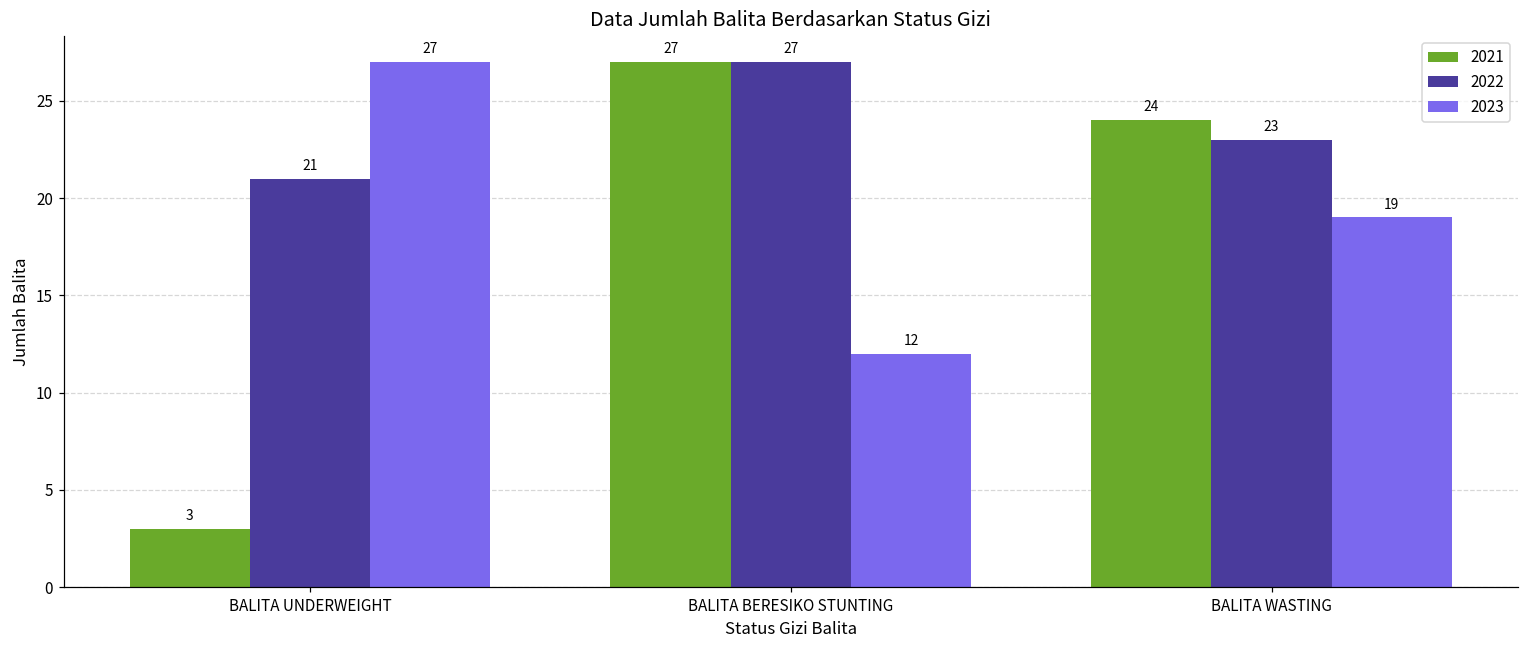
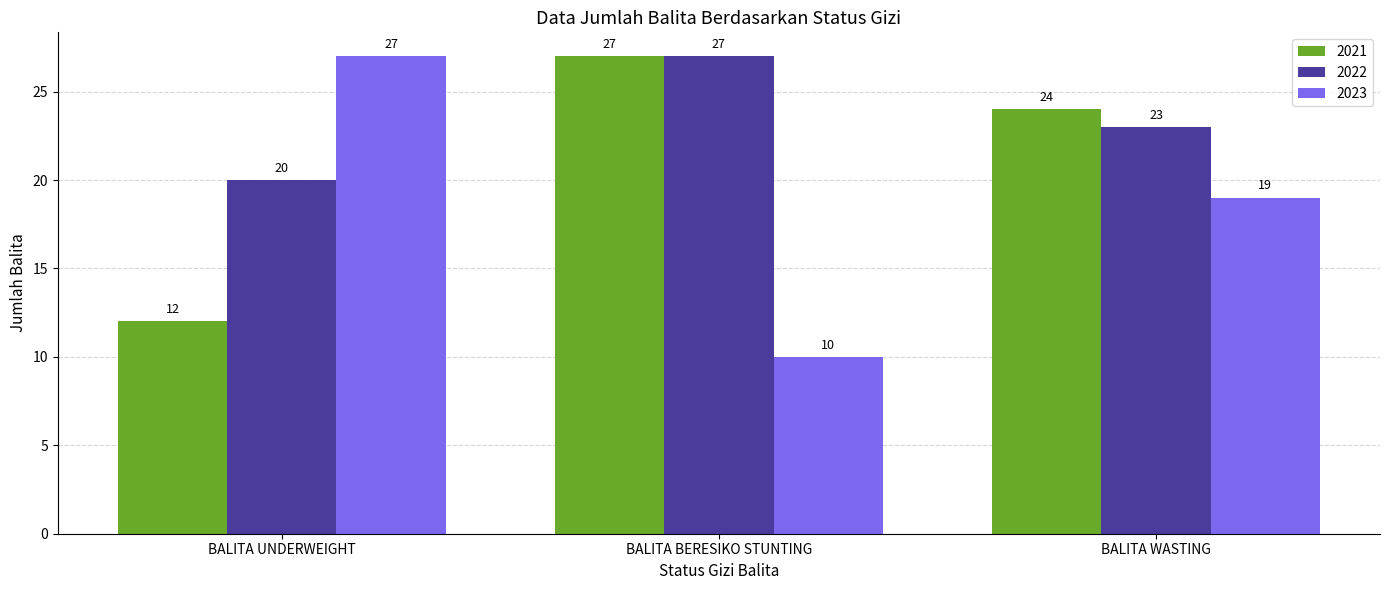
  {
    "2021": {
-     "BALITA UNDERWEIGHT": 3,
+     "BALITA UNDERWEIGHT": 12,
      "BALITA BERESIKO STUNTING": 27,
      "BALITA WASTING": 24
    },
    "2022": {
-     "BALITA UNDERWEIGHT": 21,
+     "BALITA UNDERWEIGHT": 20,
      "BALITA BERESIKO STUNTING": 27,
      "BALITA WASTING": 23
    },
    "2023": {
      "BALITA UNDERWEIGHT": 27,
-     "BALITA BERESIKO STUNTING": 12,
+     "BALITA BERESIKO STUNTING": 10,
      "BALITA WASTING": 19
    }
  }
